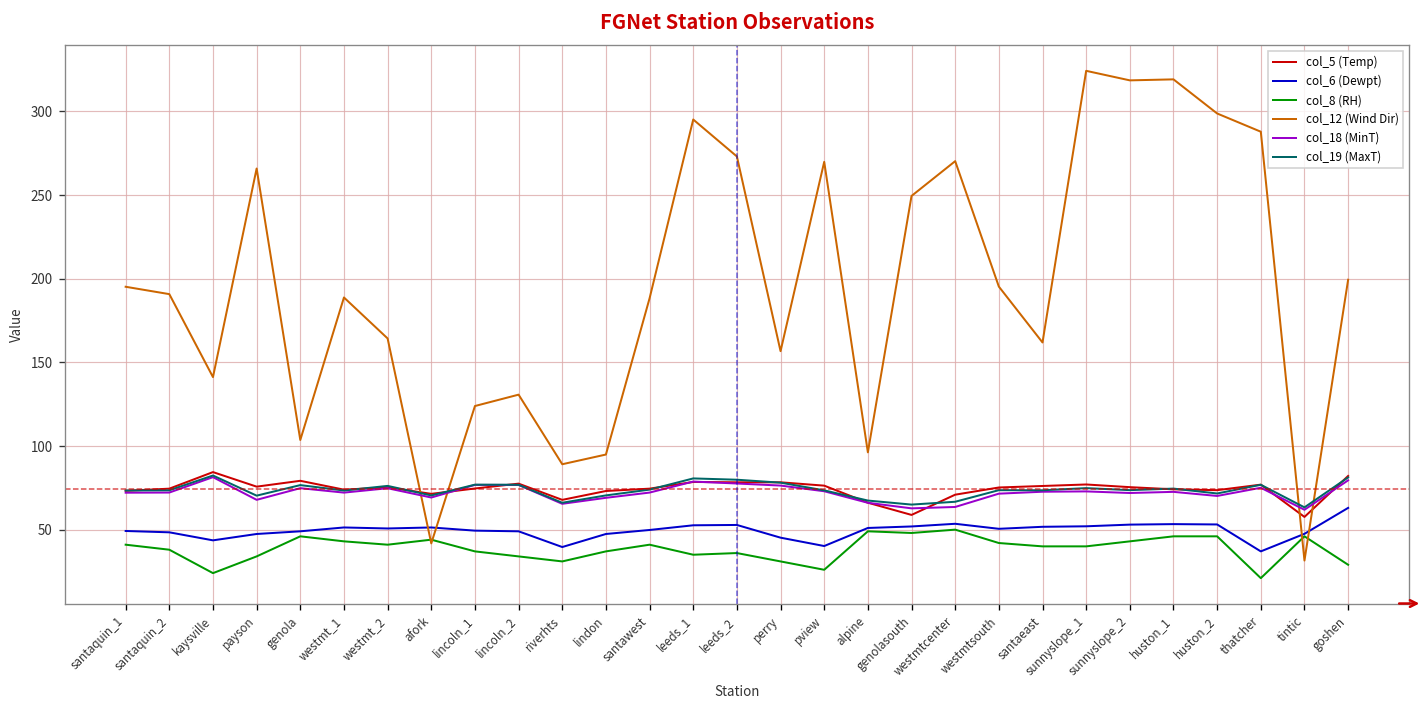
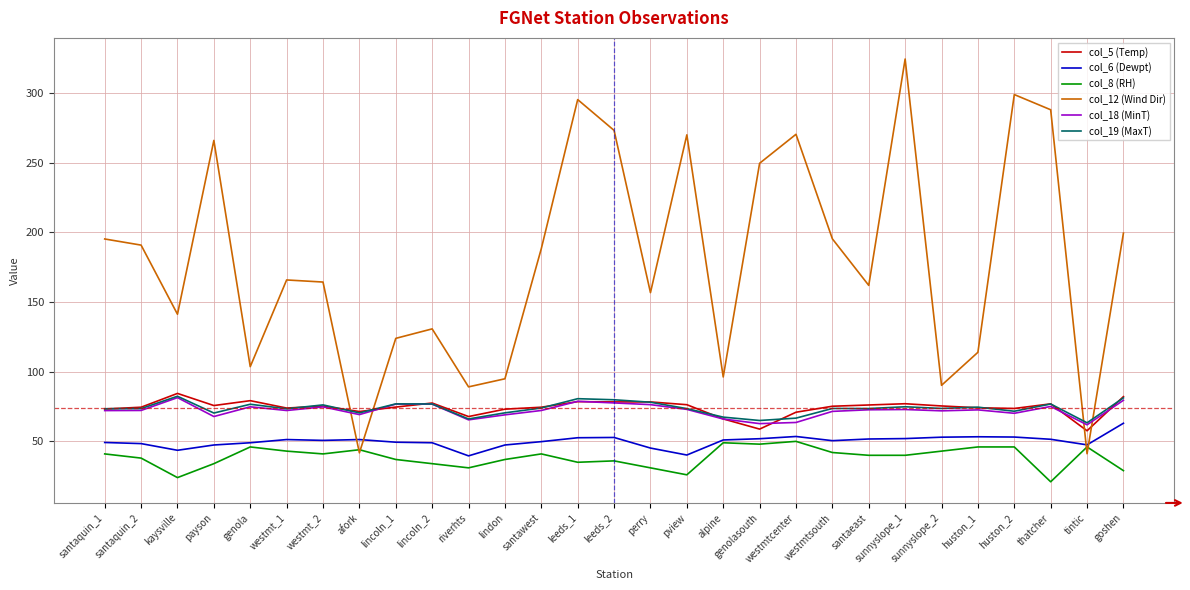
  {
    "col_5 (Temp)": {
      "kaysville": 84,
      "payson": 76,
      "genola": 79,
      "lincoln_1": 75,
      "lindon": 73,
      "pview": 76,
      "genolasouth": 59,
      "westmtcenter": 71,
      "santaeast": 76,
      "sunnyslope_1": 77,
      "huston_2": 74,
      "tintic": 58
    },
    "col_6 (Dewpt)": {
      "santaquin_1": 49,
      "santaquin_2": 48,
      "kaysville": 44,
      "payson": 47,
      "genola": 49,
      "westmt_1": 51,
      "westmt_2": 51,
      "afork": 51,
      "lincoln_1": 49,
      "lincoln_2": 49,
      "riverhts": 40,
      "lindon": 47,
      "santawest": 50,
      "leeds_1": 53,
      "leeds_2": 53,
      "perry": 45,
      "pview": 40,
      "alpine": 51,
      "genolasouth": 52,
      "westmtcenter": 54,
      "westmtsouth": 51,
      "santaeast": 52,
      "sunnyslope_1": 52,
      "sunnyslope_2": 53,
      "huston_1": 53,
      "huston_2": 53,
-     "thatcher": 37,
+     "thatcher": 52,
      "goshen": 63
    },
    "col_8 (RH)": {
      "santaquin_1": 41,
      "santaquin_2": 38,
      "kaysville": 24,
      "payson": 34,
      "genola": 46,
      "westmt_1": 43,
      "westmt_2": 41,
      "afork": 44,
      "lincoln_1": 37,
      "lincoln_2": 34,
      "riverhts": 31,
      "lindon": 37,
      "santawest": 41,
      "leeds_1": 35,
      "leeds_2": 36,
      "perry": 31,
      "pview": 26,
      "alpine": 49,
      "genolasouth": 48,
      "westmtcenter": 50,
      "westmtsouth": 42,
      "santaeast": 40,
      "sunnyslope_1": 40,
      "sunnyslope_2": 43,
      "huston_1": 46,
      "huston_2": 46,
      "thatcher": 21,
      "goshen": 29
    },
    "col_12 (Wind Dir)": {
      "santaquin_1": 195,
      "santaquin_2": 191,
      "kaysville": 141,
      "payson": 266,
      "genola": 104,
-     "westmt_1": 189,
+     "westmt_1": 166,
      "westmt_2": 164,
      "afork": 42,
      "lincoln_1": 124,
      "lincoln_2": 131,
      "riverhts": 89,
      "lindon": 95,
      "santawest": 188,
      "leeds_1": 295,
      "leeds_2": 273,
      "perry": 157,
      "pview": 270,
      "alpine": 96,
      "genolasouth": 250,
      "westmtcenter": 270,
      "westmtsouth": 195,
      "santaeast": 162,
      "sunnyslope_1": 324,
-     "sunnyslope_2": 319,
-     "huston_1": 319,
+     "sunnyslope_2": 90,
+     "huston_1": 114,
      "huston_2": 299,
      "thatcher": 288,
-     "tintic": 32,
+     "tintic": 41,
      "goshen": 199
    },
    "col_18 (MinT)": {
      "payson": 68,
      "genolasouth": 63,
      "westmtcenter": 64,
      "westmtsouth": 72,
      "sunnyslope_1": 73
    },
    "col_19 (MaxT)": {
      "payson": 70,
      "leeds_1": 81,
      "genolasouth": 65,
      "westmtcenter": 67,
      "sunnyslope_1": 75
    }
  }
